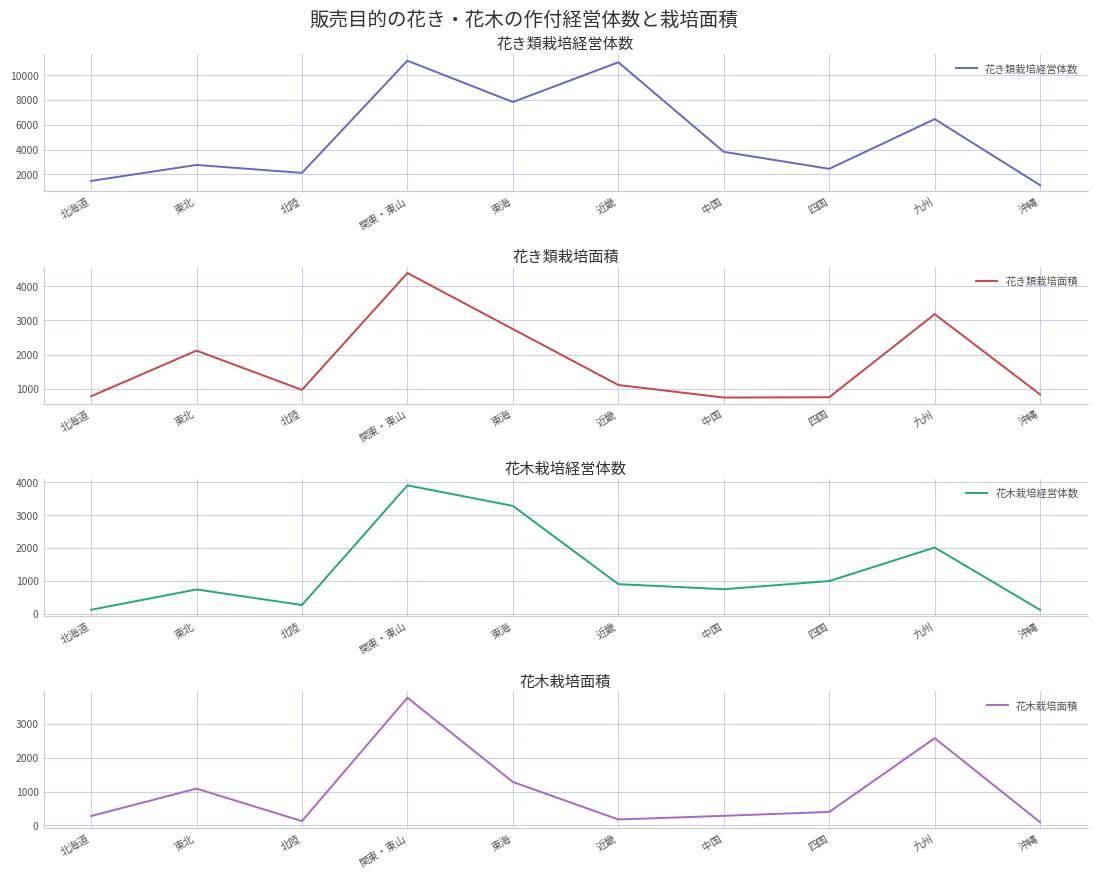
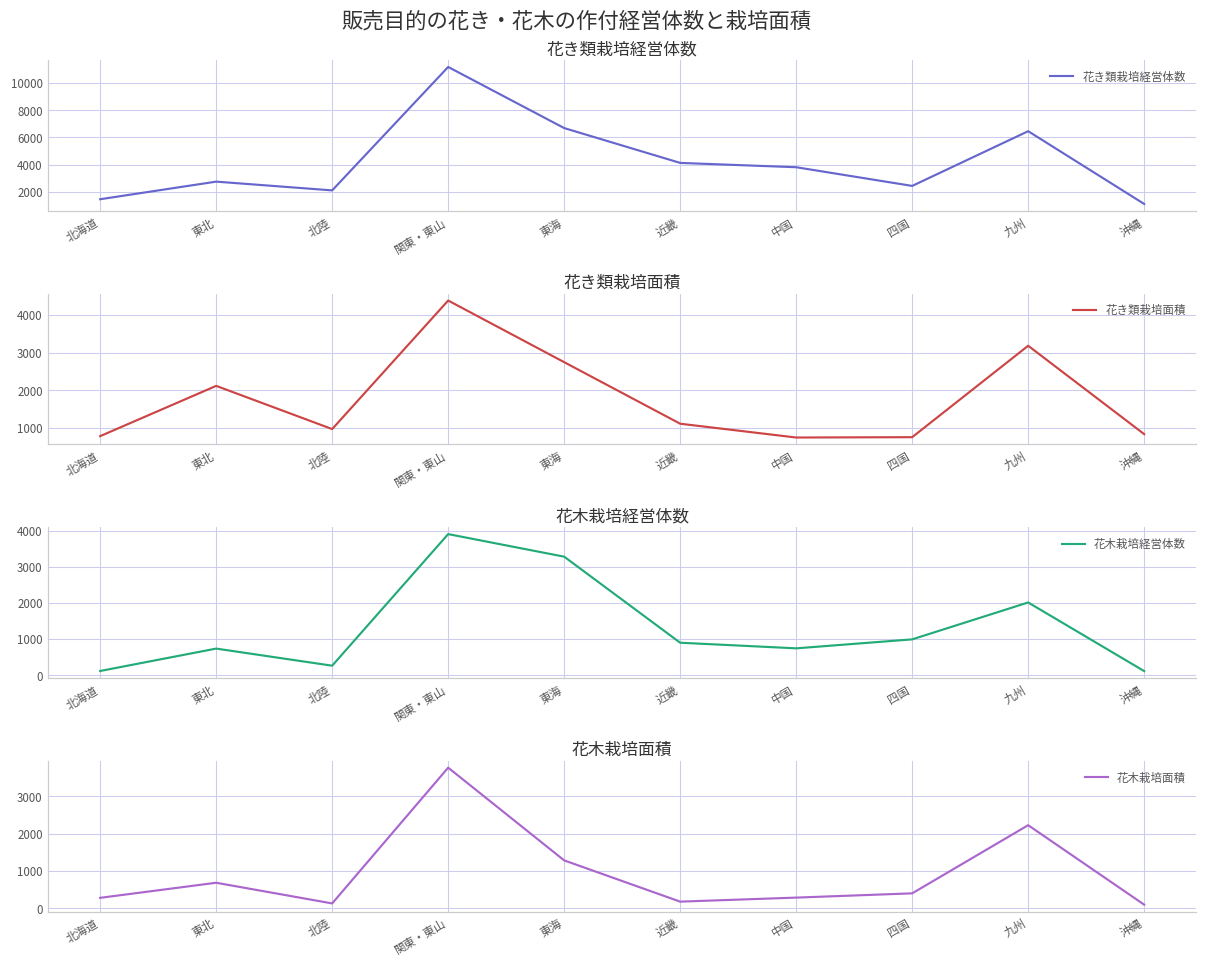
  {
    "花き類栽培経営体数": {
      "北海道": 1500,
      "東北": 2800,
      "北陸": 2100,
      "関東・東山": 11200,
-     "東海": 7800,
-     "近畿": 11000,
+     "東海": 6700,
+     "近畿": 4100,
      "中国": 3800,
      "四国": 2400,
      "九州": 6500,
      "沖縄": 1100
    },
    "花き類栽培面積": {
      "北海道": 800,
      "東北": 2100,
      "北陸": 1000,
      "関東・東山": 4400,
      "東海": 2700,
      "近畿": 1100,
      "中国": 700,
      "四国": 800,
      "九州": 3200,
      "沖縄": 800
    },
    "花木栽培経営体数": {
      "北海道": 100,
      "東北": 700,
      "北陸": 300,
      "関東・東山": 3900,
      "東海": 3300,
      "近畿": 900,
      "中国": 700,
      "四国": 1000,
      "九州": 2000,
      "沖縄": 100
    },
    "花木栽培面積": {
      "北海道": 300,
-     "東北": 1100,
+     "東北": 700,
      "北陸": 100,
      "関東・東山": 3800,
      "東海": 1300,
      "近畿": 200,
      "中国": 300,
      "四国": 400,
-     "九州": 2600,
+     "九州": 2200,
      "沖縄": 100
    }
  }
